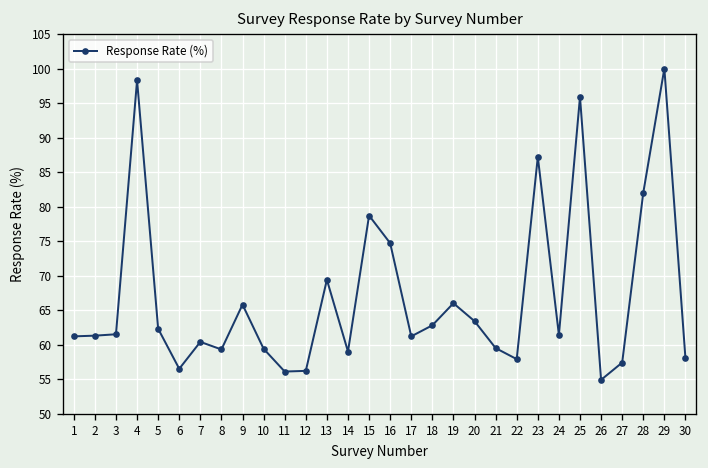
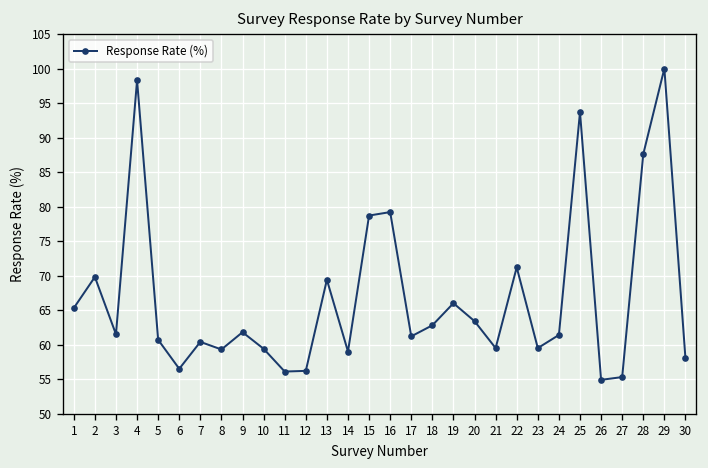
  {
-   "1": 61,
-   "2": 61,
+   "1": 65,
+   "2": 70,
    "3": 62,
    "4": 98,
-   "5": 62,
+   "5": 61,
    "6": 57,
    "7": 60,
    "8": 59,
-   "9": 66,
+   "9": 62,
    "10": 59,
    "11": 56,
    "12": 56,
    "13": 69,
    "14": 59,
    "15": 79,
-   "16": 75,
+   "16": 79,
    "17": 61,
    "18": 63,
    "19": 66,
    "20": 63,
    "21": 60,
-   "22": 58,
-   "23": 87,
+   "22": 71,
+   "23": 60,
    "24": 61,
-   "25": 96,
+   "25": 94,
    "26": 55,
-   "27": 57,
-   "28": 82,
+   "27": 55,
+   "28": 88,
    "29": 100,
    "30": 58
  }
